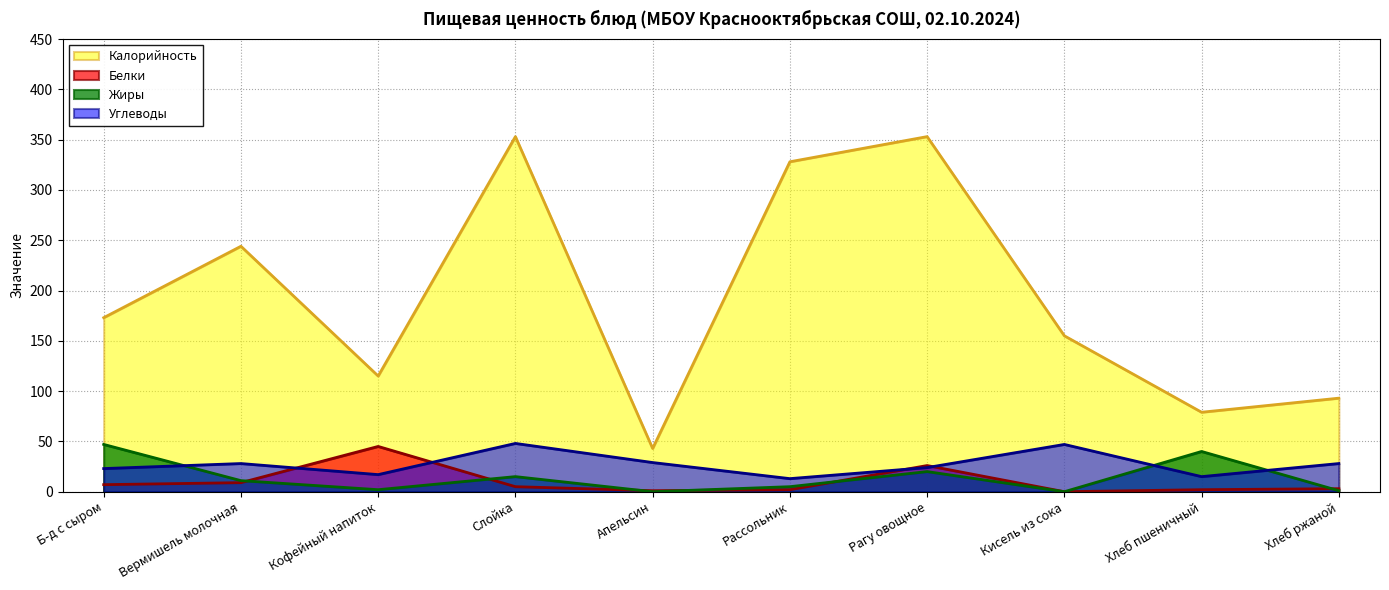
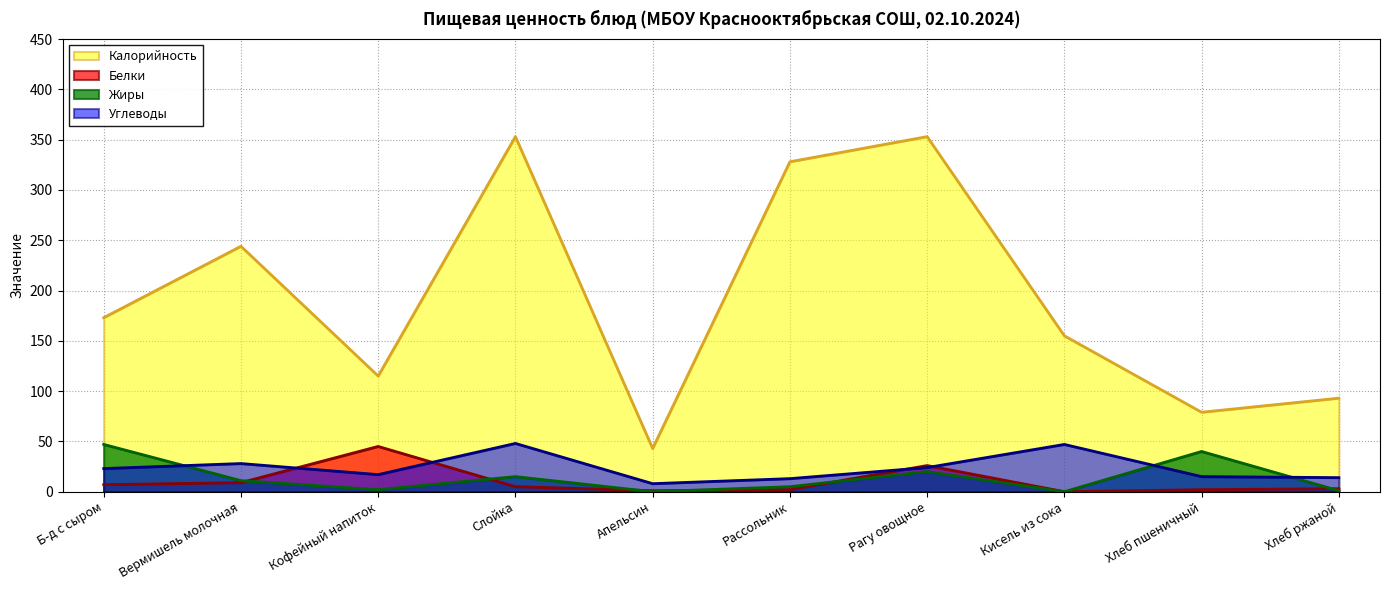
  {
    "Калорийность": {
      "Б-д с сыром": 173,
      "Вермишель молочная": 244,
      "Кофейный напиток": 115,
      "Слойка": 353,
      "Апельсин": 43,
      "Рассольник": 328,
      "Рагу овощное": 353,
      "Кисель из сока": 155,
      "Хлеб пшеничный": 79,
      "Хлеб ржаной": 93
    },
    "Белки": {
      "Б-д с сыром": 7,
      "Кофейный напиток": 45,
      "Слойка": 5,
      "Рассольник": 2,
      "Хлеб пшеничный": 2
    },
    "Жиры": {
      "Б-д с сыром": 47,
      "Кофейный напиток": 2,
      "Слойка": 15,
      "Рассольник": 5,
      "Рагу овощное": 20,
      "Хлеб пшеничный": 40
    },
    "Углеводы": {
      "Б-д с сыром": 23,
      "Вермишель молочная": 28,
      "Кофейный напиток": 17,
      "Слойка": 48,
-     "Апельсин": 29,
+     "Апельсин": 8,
      "Рассольник": 13,
      "Кисель из сока": 47,
      "Хлеб пшеничный": 15,
-     "Хлеб ржаной": 28
+     "Хлеб ржаной": 14
    }
  }
